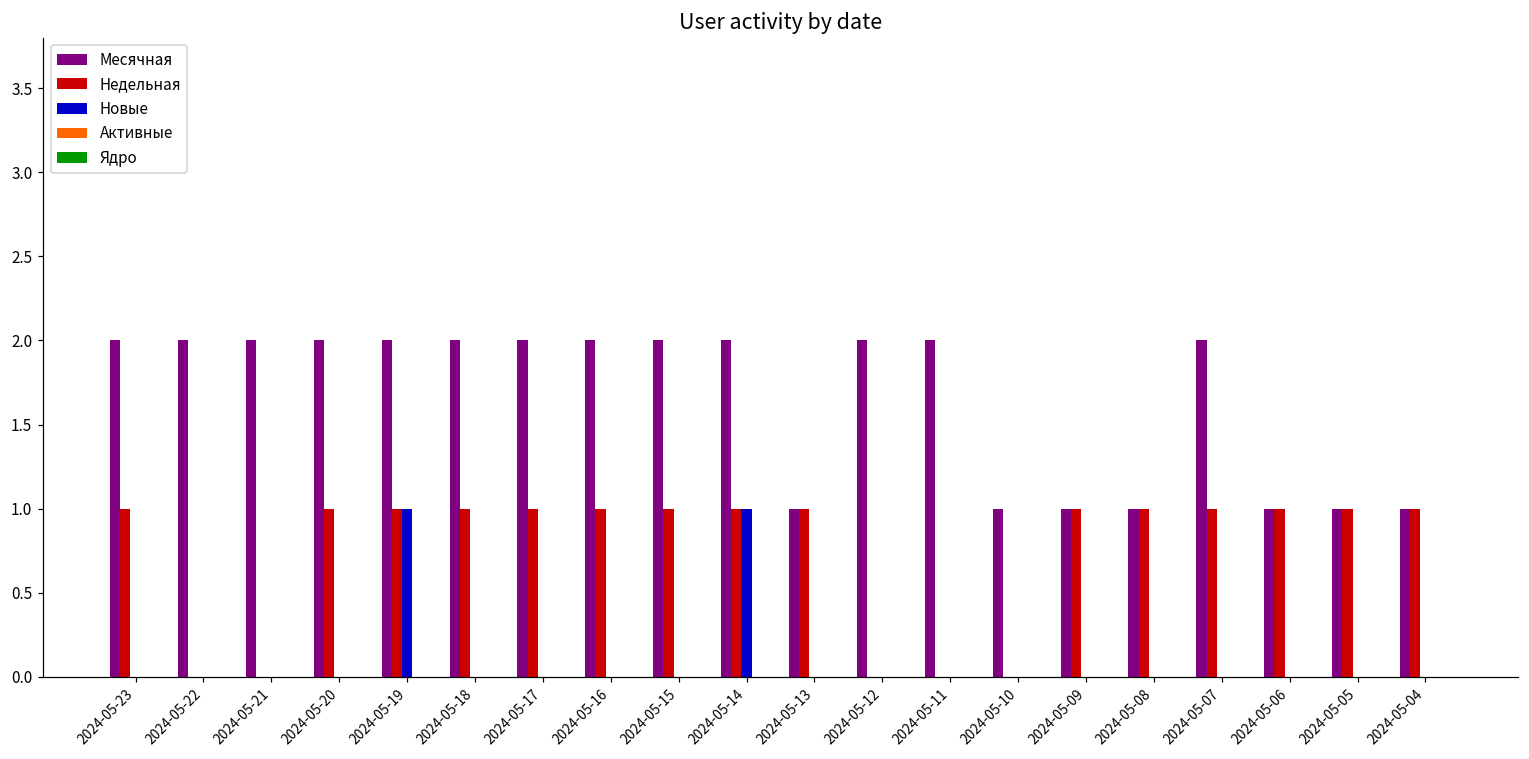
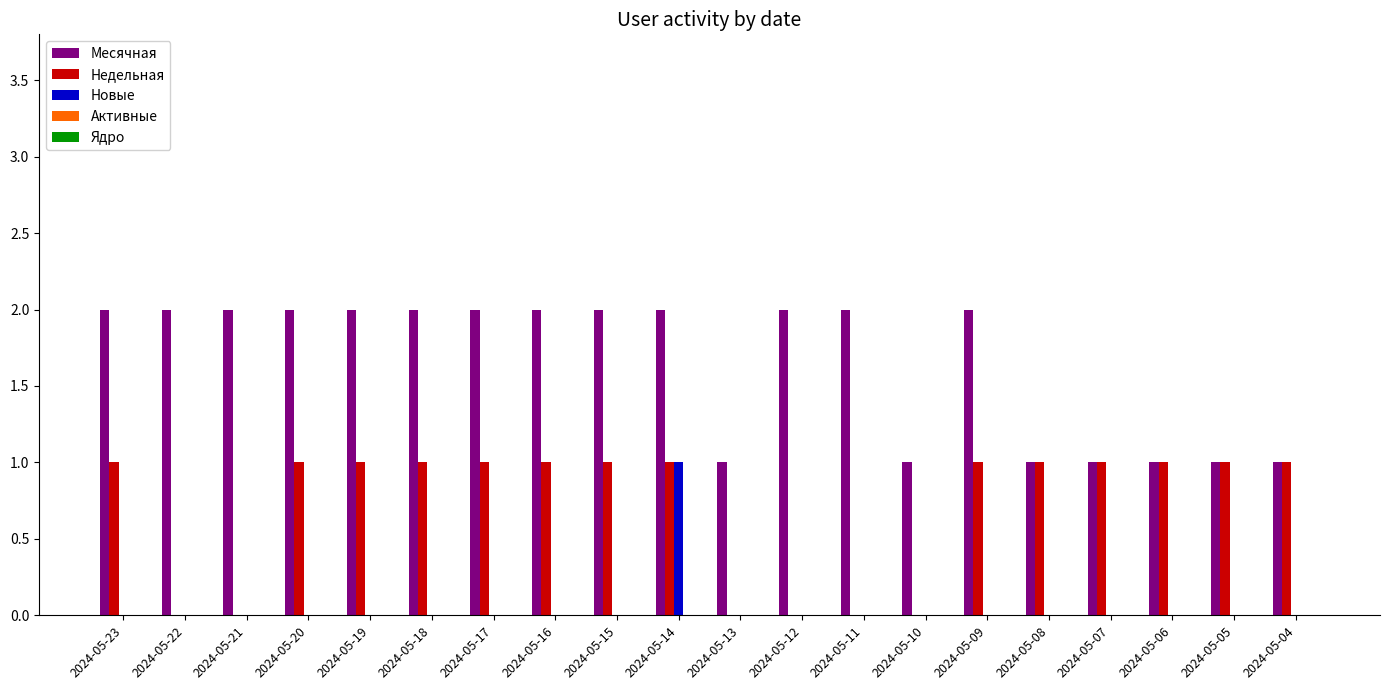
  {
    "Месячная": {
      "2024-05-23": 2,
      "2024-05-22": 2,
      "2024-05-21": 2,
      "2024-05-20": 2,
      "2024-05-19": 2,
      "2024-05-18": 2,
      "2024-05-17": 2,
      "2024-05-16": 2,
      "2024-05-15": 2,
      "2024-05-14": 2,
      "2024-05-13": 1,
      "2024-05-12": 2,
      "2024-05-11": 2,
      "2024-05-10": 1,
-     "2024-05-09": 1,
+     "2024-05-09": 2,
      "2024-05-08": 1,
-     "2024-05-07": 2,
+     "2024-05-07": 1,
      "2024-05-06": 1,
      "2024-05-05": 1,
      "2024-05-04": 1
    },
    "Недельная": {
      "2024-05-23": 1,
      "2024-05-22": 0,
      "2024-05-21": 0,
      "2024-05-20": 1,
      "2024-05-19": 1,
      "2024-05-18": 1,
      "2024-05-17": 1,
      "2024-05-16": 1,
      "2024-05-15": 1,
      "2024-05-14": 1,
-     "2024-05-13": 1,
+     "2024-05-13": 0,
      "2024-05-12": 0,
      "2024-05-11": 0,
      "2024-05-10": 0,
      "2024-05-09": 1,
      "2024-05-08": 1,
      "2024-05-07": 1,
      "2024-05-06": 1,
      "2024-05-05": 1,
      "2024-05-04": 1
    },
    "Новые": {
      "2024-05-23": 0,
      "2024-05-22": 0,
      "2024-05-21": 0,
      "2024-05-20": 0,
-     "2024-05-19": 1,
+     "2024-05-19": 0,
      "2024-05-18": 0,
      "2024-05-17": 0,
      "2024-05-16": 0,
      "2024-05-15": 0,
      "2024-05-14": 1,
      "2024-05-13": 0,
      "2024-05-12": 0,
      "2024-05-11": 0,
      "2024-05-10": 0,
      "2024-05-09": 0,
      "2024-05-08": 0,
      "2024-05-07": 0,
      "2024-05-06": 0,
      "2024-05-05": 0,
      "2024-05-04": 0
    },
    "Активные": {
      "2024-05-23": 0,
      "2024-05-22": 0,
      "2024-05-21": 0,
      "2024-05-20": 0,
      "2024-05-19": 0,
      "2024-05-18": 0,
      "2024-05-17": 0,
      "2024-05-16": 0,
      "2024-05-15": 0,
      "2024-05-14": 0,
      "2024-05-13": 0,
      "2024-05-12": 0,
      "2024-05-11": 0,
      "2024-05-10": 0,
      "2024-05-09": 0,
      "2024-05-08": 0,
      "2024-05-07": 0,
      "2024-05-06": 0,
      "2024-05-05": 0,
      "2024-05-04": 0
    },
    "Ядро": {
      "2024-05-23": 0,
      "2024-05-22": 0,
      "2024-05-21": 0,
      "2024-05-20": 0,
      "2024-05-19": 0,
      "2024-05-18": 0,
      "2024-05-17": 0,
      "2024-05-16": 0,
      "2024-05-15": 0,
      "2024-05-14": 0,
      "2024-05-13": 0,
      "2024-05-12": 0,
      "2024-05-11": 0,
      "2024-05-10": 0,
      "2024-05-09": 0,
      "2024-05-08": 0,
      "2024-05-07": 0,
      "2024-05-06": 0,
      "2024-05-05": 0,
      "2024-05-04": 0
    }
  }
